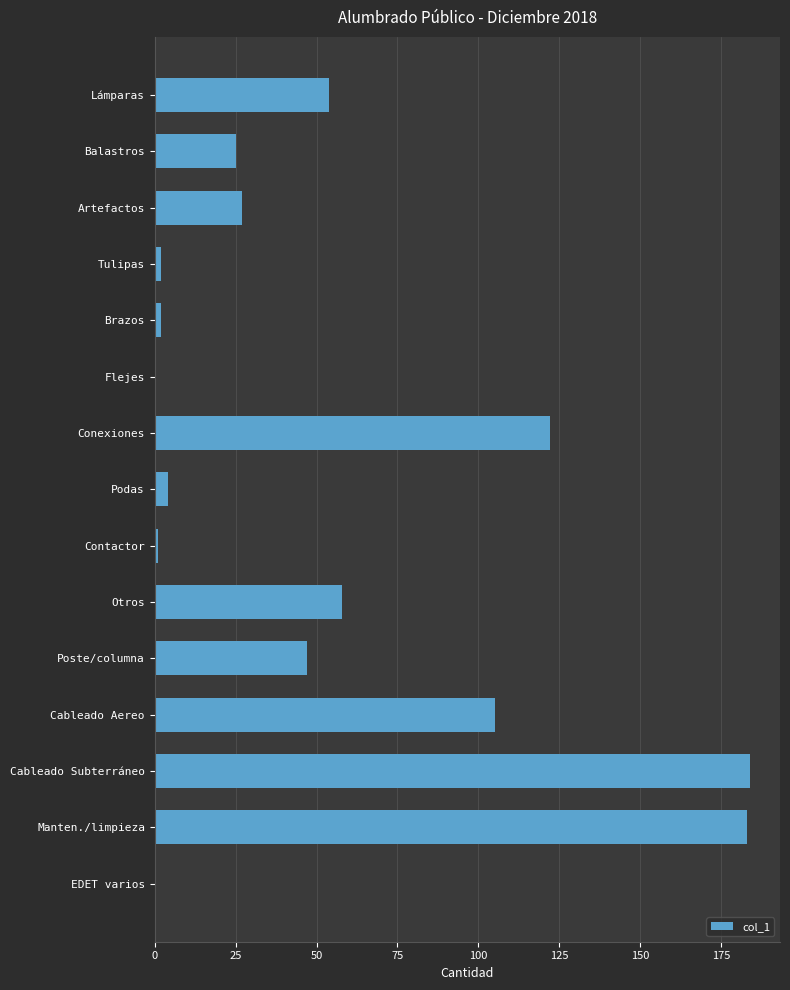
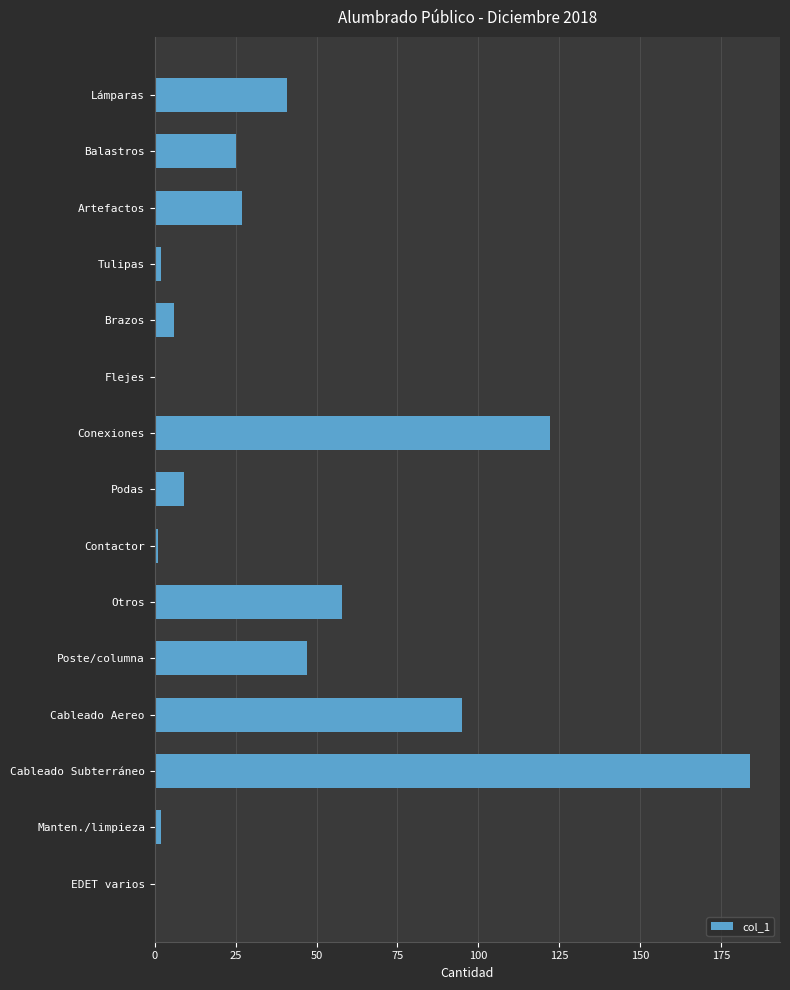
  {
-   "Lámparas": 54,
+   "Lámparas": 41,
    "Balastros": 25,
    "Artefactos": 27,
    "Tulipas": 2,
-   "Brazos": 2,
+   "Brazos": 6,
    "Flejes": 0,
    "Conexiones": 122,
-   "Podas": 4,
+   "Podas": 9,
    "Contactor": 1,
    "Otros": 58,
    "Poste/columna": 47,
-   "Cableado Aereo": 105,
+   "Cableado Aereo": 95,
    "Cableado Subterráneo": 184,
-   "Manten./limpieza": 183,
+   "Manten./limpieza": 2,
    "EDET varios": 0
  }
